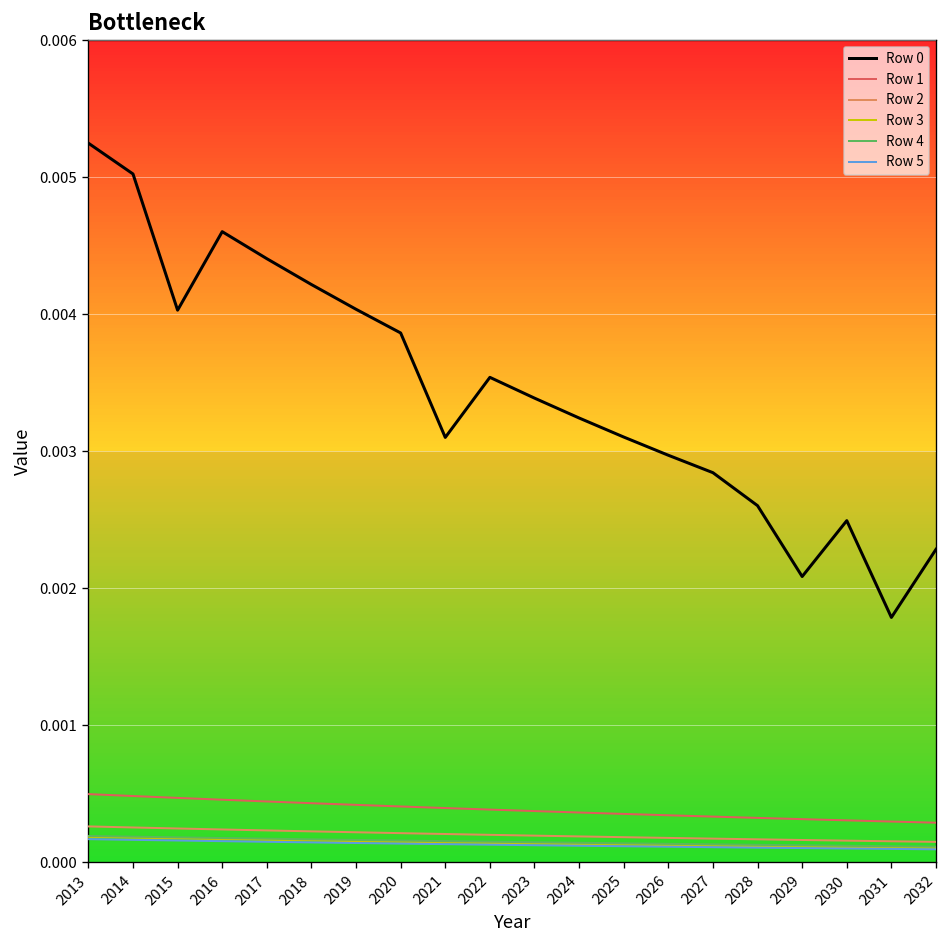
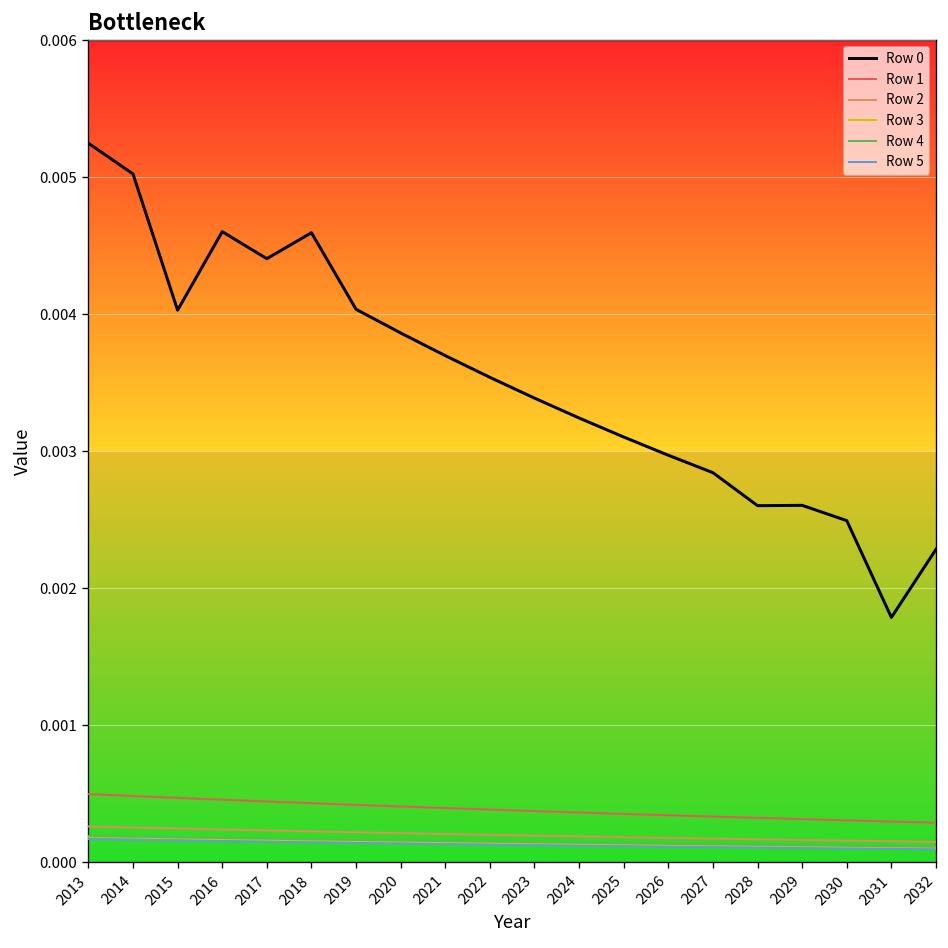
  {
    "Row 0": {
      "2013": 0.00525,
      "2014": 0.00502,
      "2015": 0.00403,
      "2016": 0.00460,
      "2017": 0.00440,
-     "2018": 0.00422,
+     "2018": 0.00459,
      "2019": 0.00404,
      "2020": 0.00386,
-     "2021": 0.00310,
+     "2021": 0.00370,
      "2022": 0.00354,
      "2023": 0.00339,
      "2024": 0.00324,
      "2025": 0.00310,
      "2026": 0.00297,
      "2027": 0.00284,
      "2028": 0.00260,
-     "2029": 0.00209,
+     "2029": 0.00261,
      "2030": 0.00249,
      "2031": 0.00179,
      "2032": 0.00228
    }
  }
